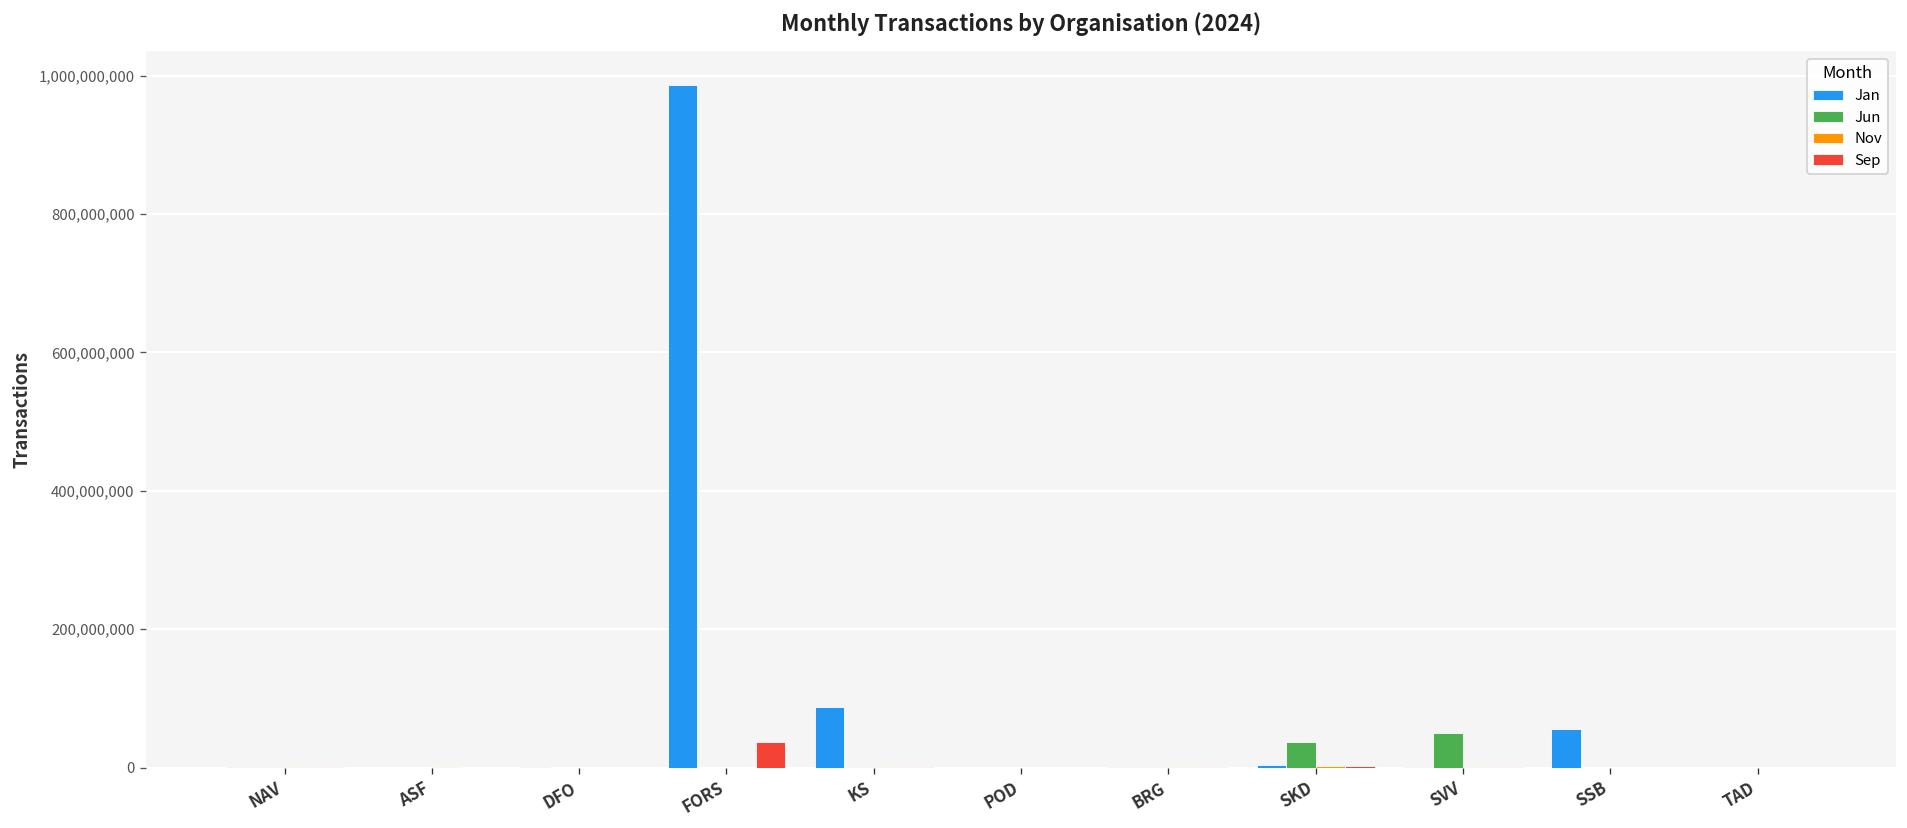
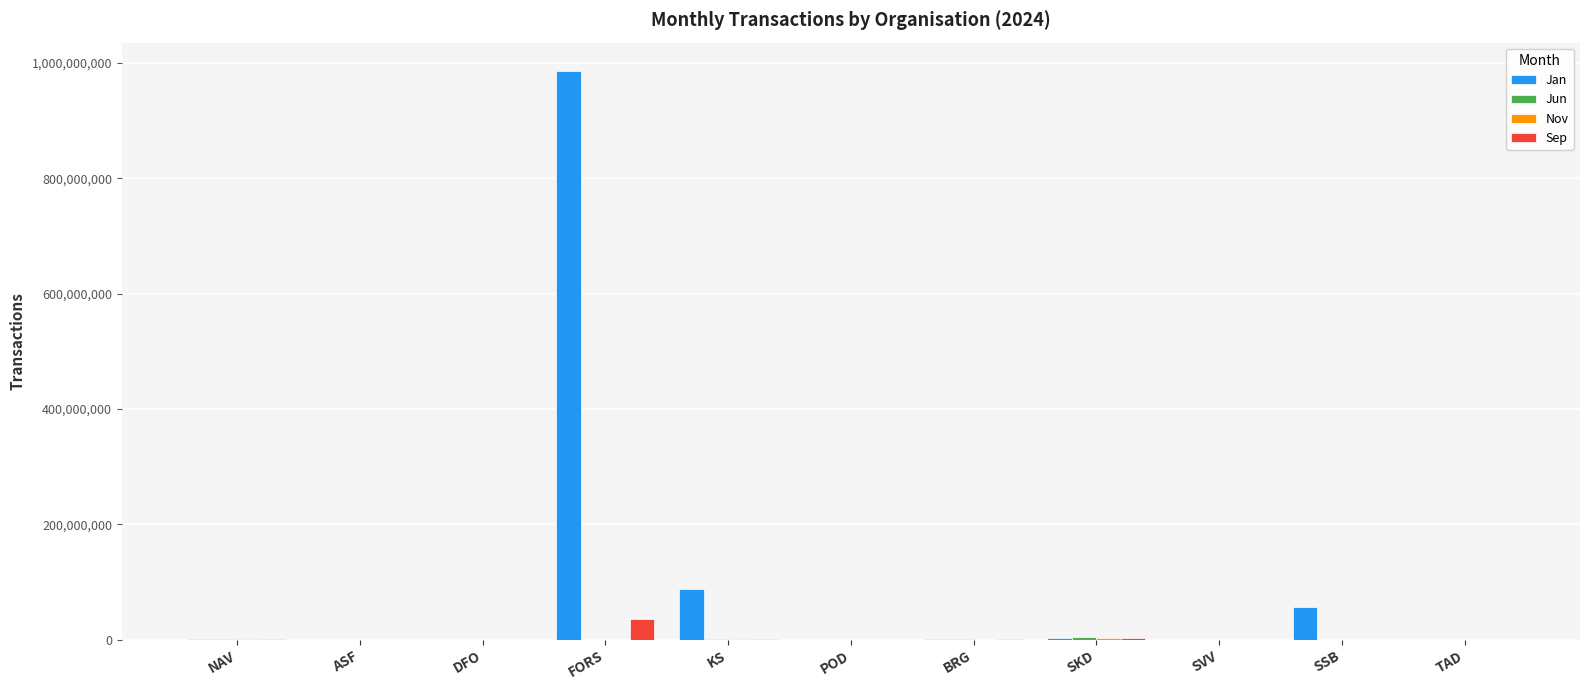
  {
    "Jan": {
      "FORS": "990,000,000",
      "KS": "90,000,000",
      "SSB": "60,000,000"
    },
    "Jun": {
-     "SKD": "40,000,000",
-     "SVV": "50,000,000"
+     "SKD": "0",
+     "SVV": "0"
    },
    "Sep": {
      "FORS": "40,000,000"
    }
  }
